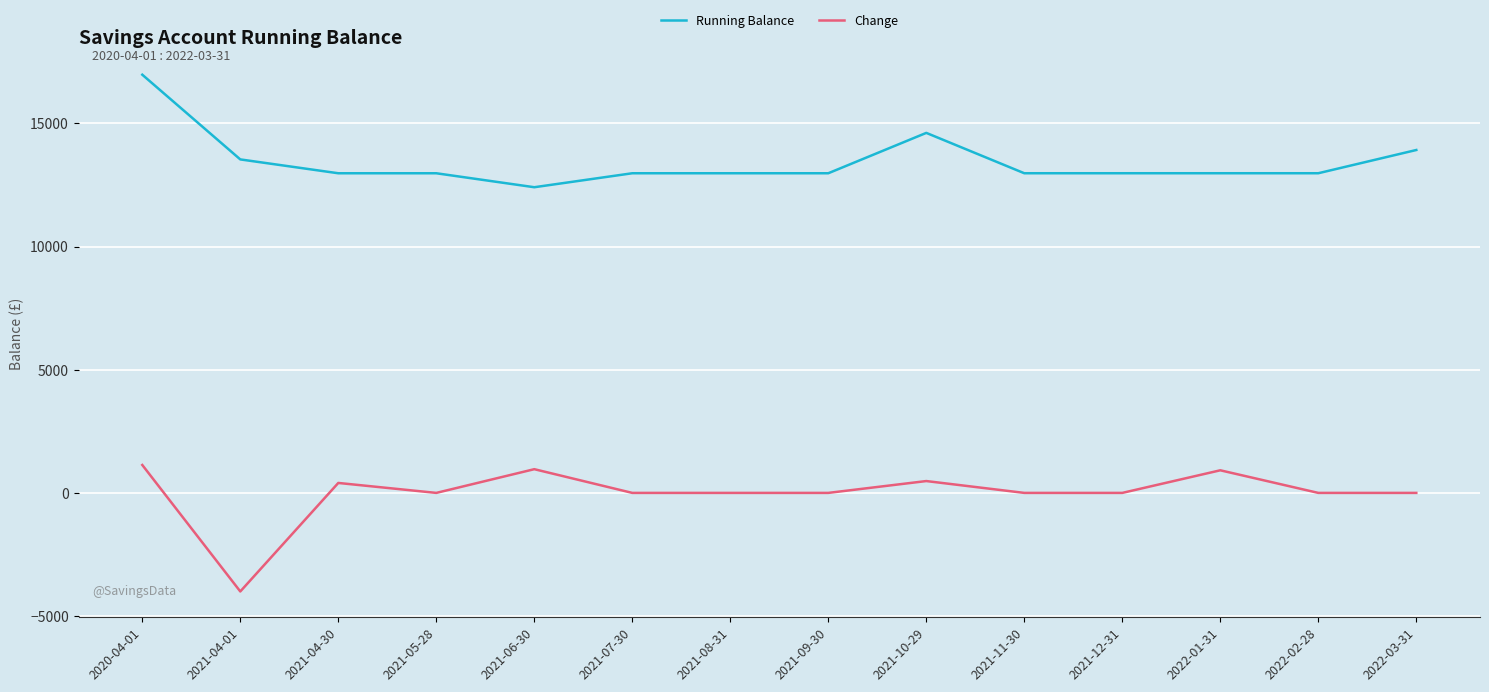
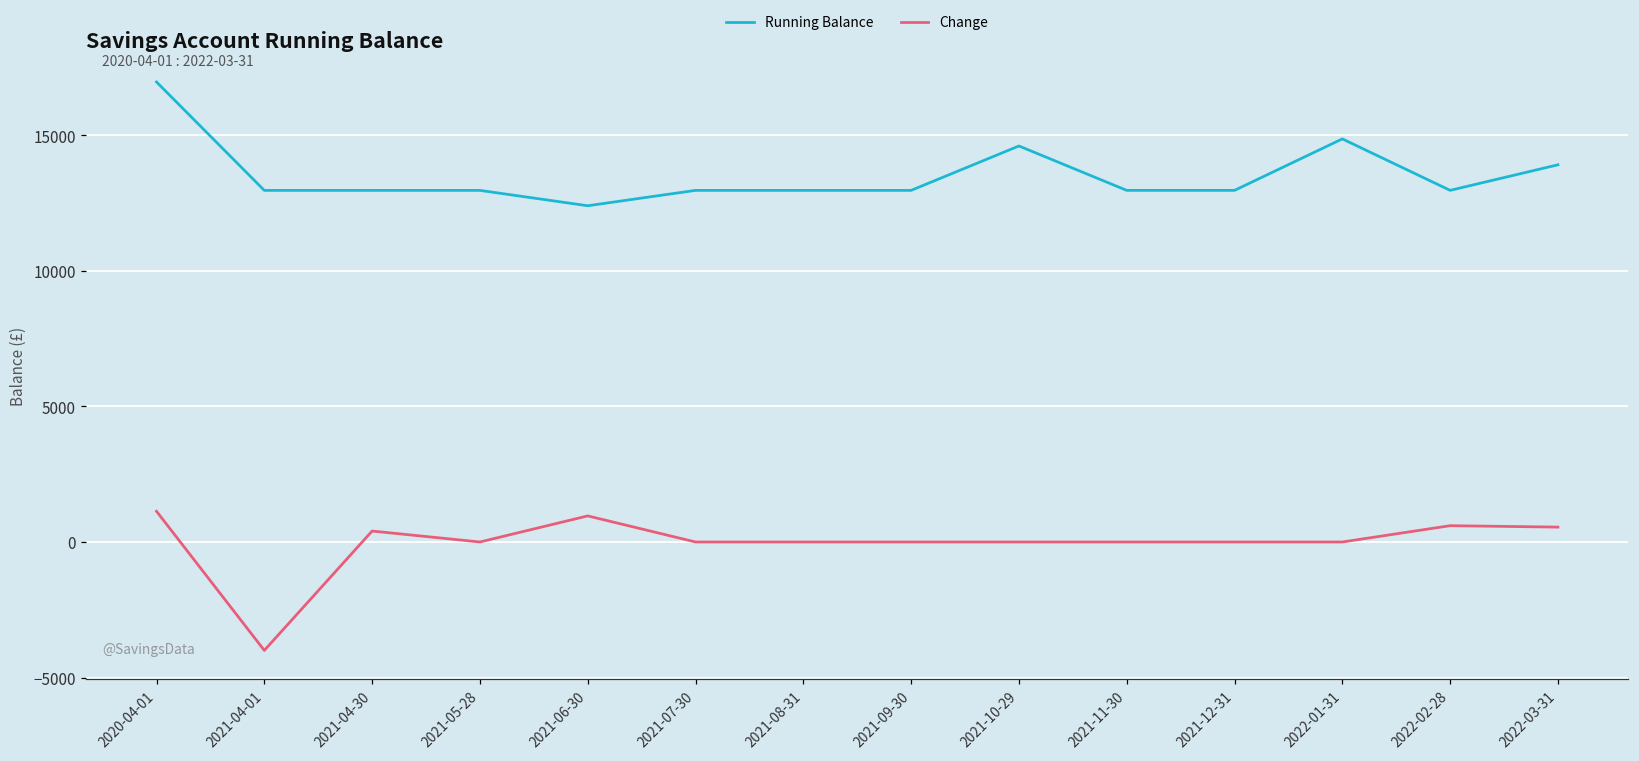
  {
    "Running Balance": {
      "2020-04-01": 17000,
-     "2021-04-01": 13500,
+     "2021-04-01": 13000,
      "2021-04-30": 13000,
      "2021-05-28": 13000,
      "2021-06-30": 12400,
      "2021-07-30": 13000,
      "2021-08-31": 13000,
      "2021-09-30": 13000,
      "2021-10-29": 14600,
      "2021-11-30": 13000,
      "2021-12-31": 13000,
-     "2022-01-31": 13000,
+     "2022-01-31": 14900,
      "2022-02-28": 13000,
      "2022-03-31": 13900
    },
    "Change": {
      "2020-04-01": 1100,
      "2021-04-01": -4000,
      "2021-04-30": 400,
      "2021-05-28": 0,
      "2021-06-30": 1000,
      "2021-07-30": 0,
      "2021-08-31": 0,
      "2021-09-30": 0,
-     "2021-10-29": 500,
+     "2021-10-29": 0,
      "2021-11-30": 0,
      "2021-12-31": 0,
-     "2022-01-31": 900,
-     "2022-02-28": 0,
-     "2022-03-31": 0
+     "2022-01-31": 0,
+     "2022-02-28": 600,
+     "2022-03-31": 500
    }
  }
